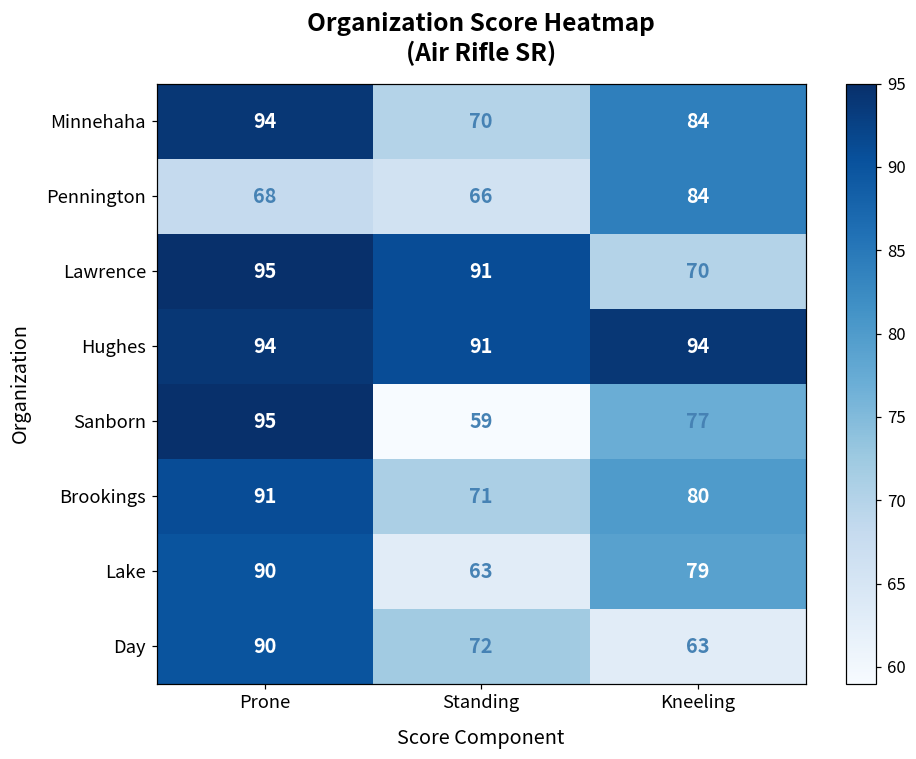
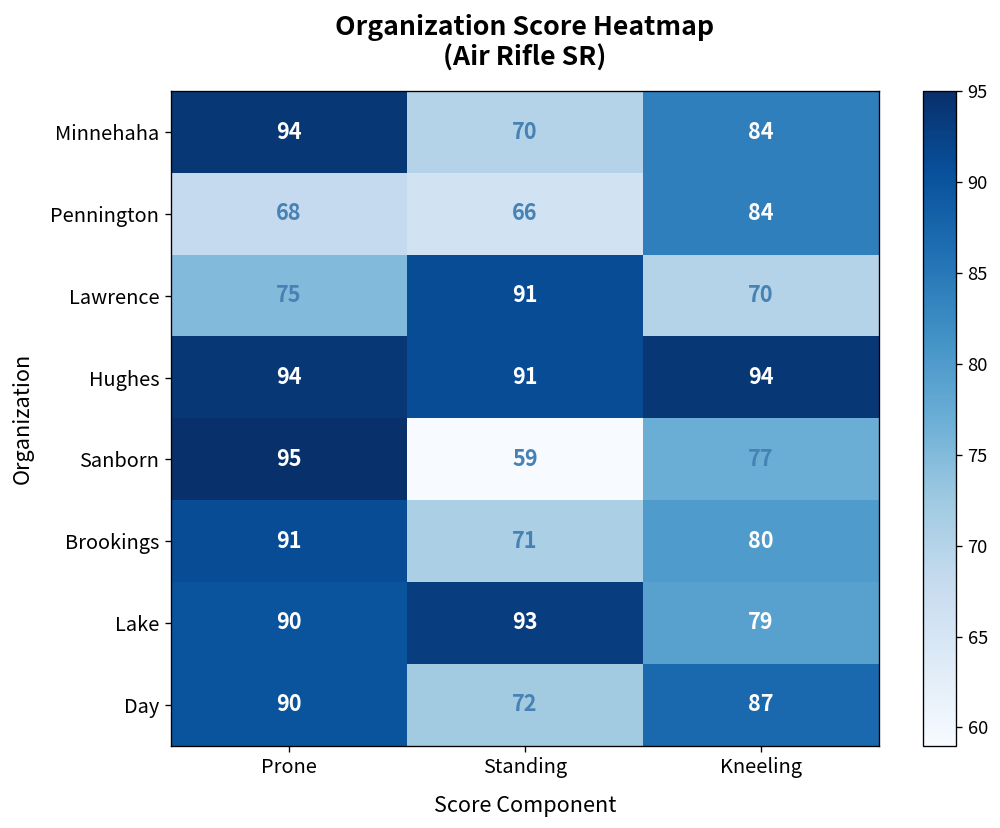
  {
    "Minnehaha": {
      "Prone": 94,
      "Standing": 70,
      "Kneeling": 84
    },
    "Pennington": {
      "Prone": 68,
      "Standing": 66,
      "Kneeling": 84
    },
    "Lawrence": {
-     "Prone": 95,
+     "Prone": 75,
      "Standing": 91,
      "Kneeling": 70
    },
    "Hughes": {
      "Prone": 94,
      "Standing": 91,
      "Kneeling": 94
    },
    "Sanborn": {
      "Prone": 95,
      "Standing": 59
    },
    "Brookings": {
      "Prone": 91,
      "Standing": 71,
      "Kneeling": 80
    },
    "Lake": {
      "Prone": 90,
-     "Standing": 63,
+     "Standing": 93,
      "Kneeling": 79
    },
    "Day": {
      "Prone": 90,
      "Standing": 72,
-     "Kneeling": 63
+     "Kneeling": 87
    }
  }
